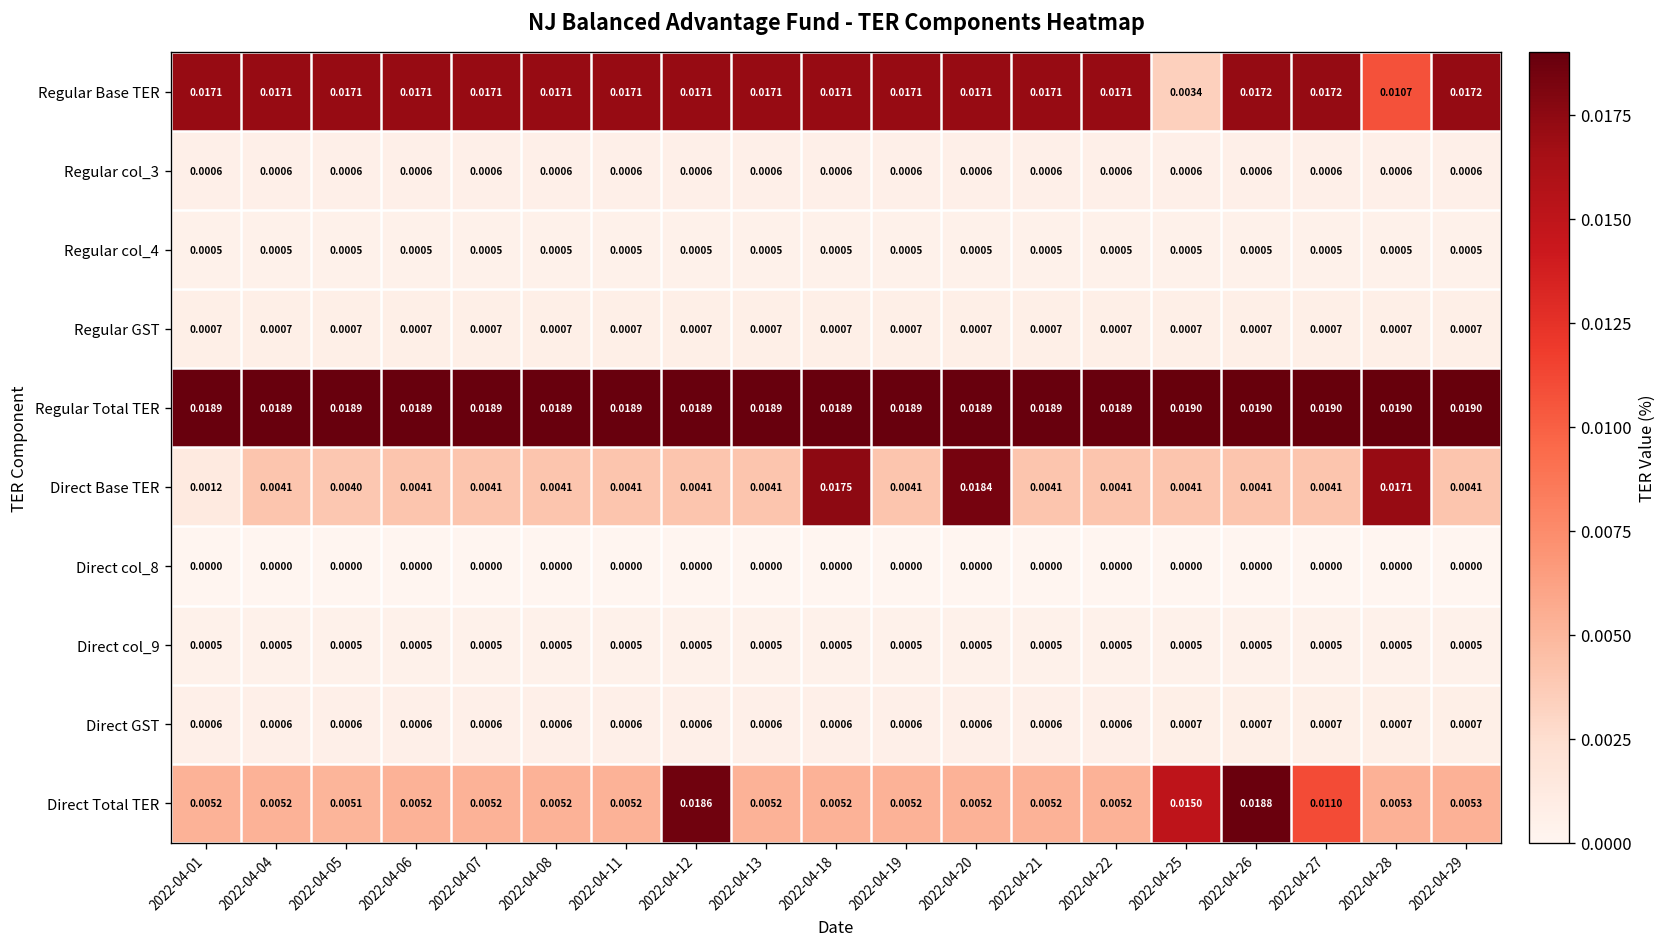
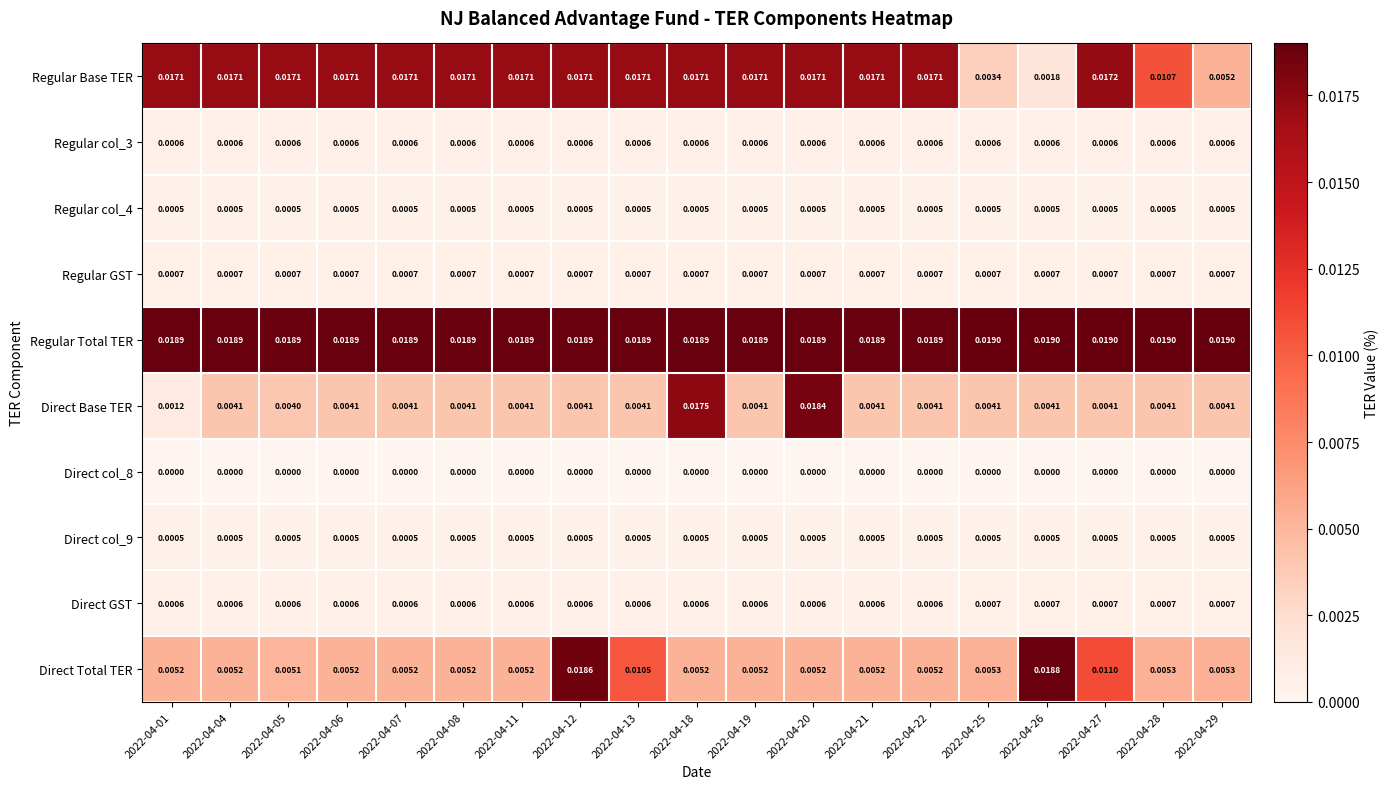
  {
    "Regular Base TER": {
      "2022-04-01": 0.0171,
      "2022-04-04": 0.0171,
      "2022-04-05": 0.0171,
      "2022-04-06": 0.0171,
      "2022-04-07": 0.0171,
      "2022-04-08": 0.0171,
      "2022-04-11": 0.0171,
      "2022-04-12": 0.0171,
      "2022-04-13": 0.0171,
      "2022-04-18": 0.0171,
      "2022-04-19": 0.0171,
      "2022-04-20": 0.0171,
      "2022-04-21": 0.0171,
      "2022-04-22": 0.0171,
      "2022-04-25": 0.0034,
-     "2022-04-26": 0.0172,
+     "2022-04-26": 0.0018,
      "2022-04-27": 0.0172,
      "2022-04-28": 0.0107,
-     "2022-04-29": 0.0172
+     "2022-04-29": 0.0052
    },
    "Regular col_3": {
      "2022-04-01": 0.0006,
      "2022-04-04": 0.0006,
      "2022-04-05": 0.0006,
      "2022-04-06": 0.0006,
      "2022-04-07": 0.0006,
      "2022-04-08": 0.0006,
      "2022-04-11": 0.0006,
      "2022-04-12": 0.0006,
      "2022-04-13": 0.0006,
      "2022-04-18": 0.0006,
      "2022-04-19": 0.0006,
      "2022-04-20": 0.0006,
      "2022-04-21": 0.0006,
      "2022-04-22": 0.0006,
      "2022-04-25": 0.0006,
      "2022-04-26": 0.0006,
      "2022-04-27": 0.0006,
      "2022-04-28": 0.0006,
      "2022-04-29": 0.0006
    },
    "Regular col_4": {
      "2022-04-01": 0.0005,
      "2022-04-04": 0.0005,
      "2022-04-05": 0.0005,
      "2022-04-06": 0.0005,
      "2022-04-07": 0.0005,
      "2022-04-08": 0.0005,
      "2022-04-11": 0.0005,
      "2022-04-12": 0.0005,
      "2022-04-13": 0.0005,
      "2022-04-18": 0.0005,
      "2022-04-19": 0.0005,
      "2022-04-20": 0.0005,
      "2022-04-21": 0.0005,
      "2022-04-22": 0.0005,
      "2022-04-25": 0.0005,
      "2022-04-26": 0.0005,
      "2022-04-27": 0.0005,
      "2022-04-28": 0.0005,
      "2022-04-29": 0.0005
    },
    "Regular GST": {
      "2022-04-01": 0.0007,
      "2022-04-04": 0.0007,
      "2022-04-05": 0.0007,
      "2022-04-06": 0.0007,
      "2022-04-07": 0.0007,
      "2022-04-08": 0.0007,
      "2022-04-11": 0.0007,
      "2022-04-12": 0.0007,
      "2022-04-13": 0.0007,
      "2022-04-18": 0.0007,
      "2022-04-19": 0.0007,
      "2022-04-20": 0.0007,
      "2022-04-21": 0.0007,
      "2022-04-22": 0.0007,
      "2022-04-25": 0.0007,
      "2022-04-26": 0.0007,
      "2022-04-27": 0.0007,
      "2022-04-28": 0.0007,
      "2022-04-29": 0.0007
    },
    "Regular Total TER": {
      "2022-04-01": 0.0189,
      "2022-04-04": 0.0189,
      "2022-04-05": 0.0189,
      "2022-04-06": 0.0189,
      "2022-04-07": 0.0189,
      "2022-04-08": 0.0189,
      "2022-04-11": 0.0189,
      "2022-04-12": 0.0189,
      "2022-04-13": 0.0189,
      "2022-04-18": 0.0189,
      "2022-04-19": 0.0189,
      "2022-04-20": 0.0189,
      "2022-04-21": 0.0189,
      "2022-04-22": 0.0189,
      "2022-04-25": 0.0190,
      "2022-04-26": 0.0190,
      "2022-04-27": 0.0190,
      "2022-04-28": 0.0190,
      "2022-04-29": 0.0190
    },
    "Direct Base TER": {
      "2022-04-01": 0.0012,
      "2022-04-04": 0.0041,
      "2022-04-05": 0.0040,
      "2022-04-06": 0.0041,
      "2022-04-07": 0.0041,
      "2022-04-08": 0.0041,
      "2022-04-11": 0.0041,
      "2022-04-12": 0.0041,
      "2022-04-13": 0.0041,
      "2022-04-18": 0.0175,
      "2022-04-19": 0.0041,
      "2022-04-20": 0.0184,
      "2022-04-21": 0.0041,
      "2022-04-22": 0.0041,
      "2022-04-25": 0.0041,
      "2022-04-26": 0.0041,
      "2022-04-27": 0.0041,
-     "2022-04-28": 0.0171,
+     "2022-04-28": 0.0041,
      "2022-04-29": 0.0041
    },
    "Direct col_8": {
      "2022-04-01": 0.0000,
      "2022-04-04": 0.0000,
      "2022-04-05": 0.0000,
      "2022-04-06": 0.0000,
      "2022-04-07": 0.0000,
      "2022-04-08": 0.0000,
      "2022-04-11": 0.0000,
      "2022-04-12": 0.0000,
      "2022-04-13": 0.0000,
      "2022-04-18": 0.0000,
      "2022-04-19": 0.0000,
      "2022-04-20": 0.0000,
      "2022-04-21": 0.0000,
      "2022-04-22": 0.0000,
      "2022-04-25": 0.0000,
      "2022-04-26": 0.0000,
      "2022-04-27": 0.0000,
      "2022-04-28": 0.0000,
      "2022-04-29": 0.0000
    },
    "Direct col_9": {
      "2022-04-01": 0.0005,
      "2022-04-04": 0.0005,
      "2022-04-05": 0.0005,
      "2022-04-06": 0.0005,
      "2022-04-07": 0.0005,
      "2022-04-08": 0.0005,
      "2022-04-11": 0.0005,
      "2022-04-12": 0.0005,
      "2022-04-13": 0.0005,
      "2022-04-18": 0.0005,
      "2022-04-19": 0.0005,
      "2022-04-20": 0.0005,
      "2022-04-21": 0.0005,
      "2022-04-22": 0.0005,
      "2022-04-25": 0.0005,
      "2022-04-26": 0.0005,
      "2022-04-27": 0.0005,
      "2022-04-28": 0.0005,
      "2022-04-29": 0.0005
    },
    "Direct GST": {
      "2022-04-01": 0.0006,
      "2022-04-04": 0.0006,
      "2022-04-05": 0.0006,
      "2022-04-06": 0.0006,
      "2022-04-07": 0.0006,
      "2022-04-08": 0.0006,
      "2022-04-11": 0.0006,
      "2022-04-12": 0.0006,
      "2022-04-13": 0.0006,
      "2022-04-18": 0.0006,
      "2022-04-19": 0.0006,
      "2022-04-20": 0.0006,
      "2022-04-21": 0.0006,
      "2022-04-22": 0.0006,
      "2022-04-25": 0.0007,
      "2022-04-26": 0.0007,
      "2022-04-27": 0.0007,
      "2022-04-28": 0.0007,
      "2022-04-29": 0.0007
    },
    "Direct Total TER": {
      "2022-04-01": 0.0052,
      "2022-04-04": 0.0052,
      "2022-04-05": 0.0051,
      "2022-04-06": 0.0052,
      "2022-04-07": 0.0052,
      "2022-04-08": 0.0052,
      "2022-04-11": 0.0052,
      "2022-04-12": 0.0186,
-     "2022-04-13": 0.0052,
+     "2022-04-13": 0.0105,
      "2022-04-18": 0.0052,
      "2022-04-19": 0.0052,
      "2022-04-20": 0.0052,
      "2022-04-21": 0.0052,
      "2022-04-22": 0.0052,
-     "2022-04-25": 0.0150,
+     "2022-04-25": 0.0053,
      "2022-04-26": 0.0188,
      "2022-04-27": 0.0110,
      "2022-04-28": 0.0053,
      "2022-04-29": 0.0053
    }
  }
